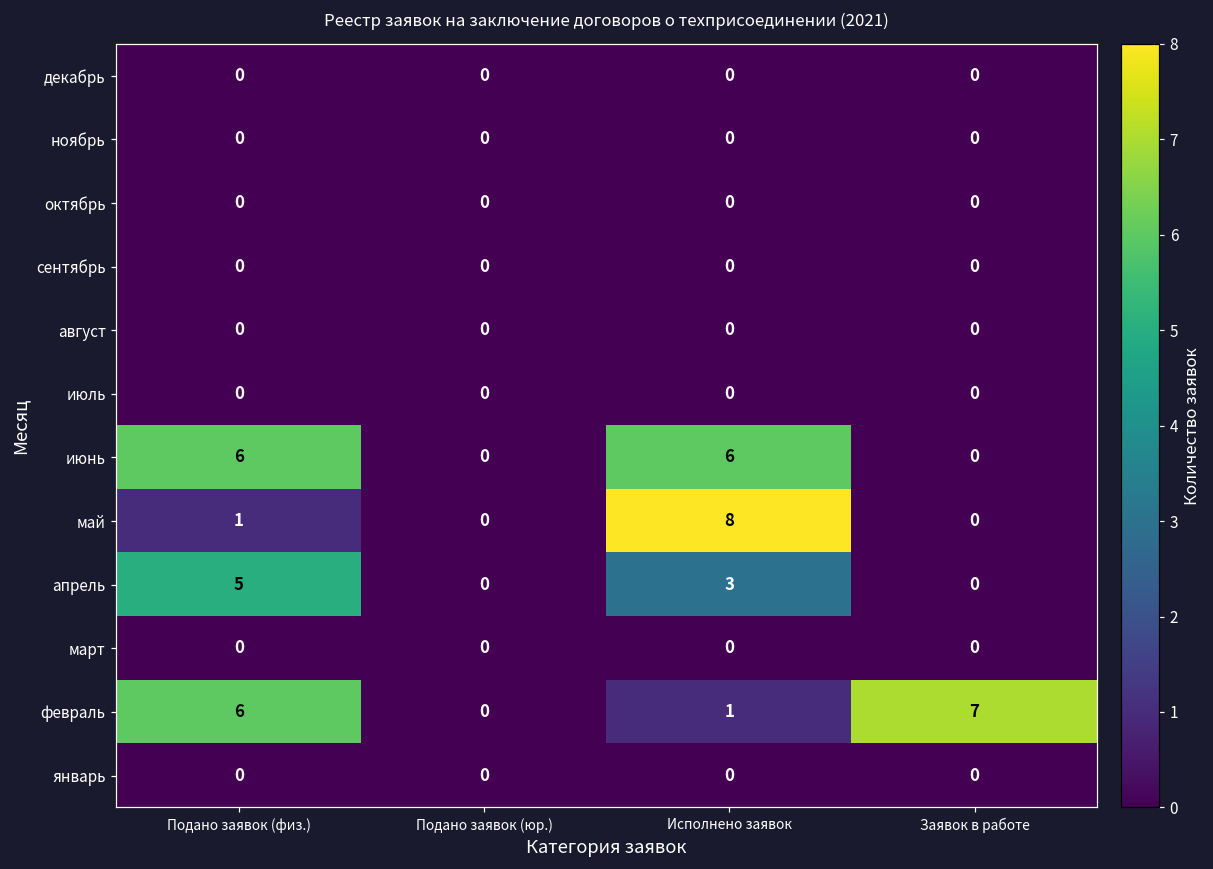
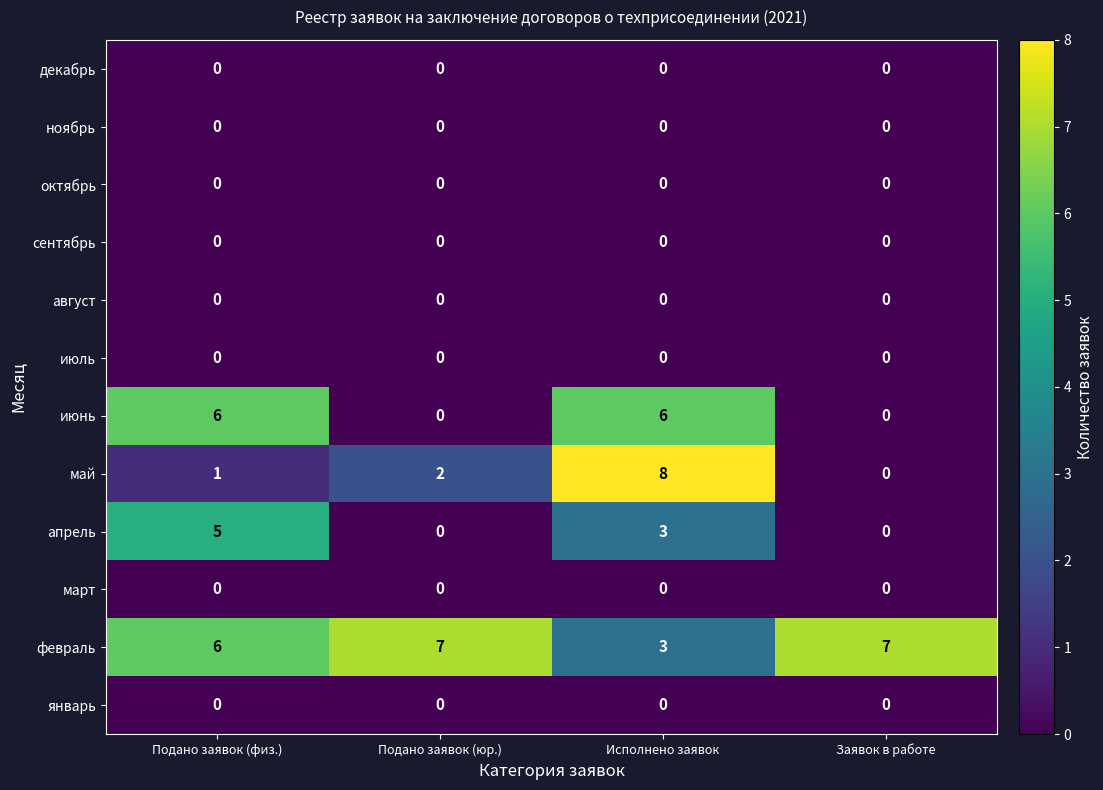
  {
    "декабрь": {
      "Подано заявок (физ.)": 0,
      "Подано заявок (юр.)": 0,
      "Исполнено заявок": 0,
      "Заявок в работе": 0
    },
    "ноябрь": {
      "Подано заявок (физ.)": 0,
      "Подано заявок (юр.)": 0,
      "Исполнено заявок": 0,
      "Заявок в работе": 0
    },
    "октябрь": {
      "Подано заявок (физ.)": 0,
      "Подано заявок (юр.)": 0,
      "Исполнено заявок": 0,
      "Заявок в работе": 0
    },
    "сентябрь": {
      "Подано заявок (физ.)": 0,
      "Подано заявок (юр.)": 0,
      "Исполнено заявок": 0,
      "Заявок в работе": 0
    },
    "август": {
      "Подано заявок (физ.)": 0,
      "Подано заявок (юр.)": 0,
      "Исполнено заявок": 0,
      "Заявок в работе": 0
    },
    "июль": {
      "Подано заявок (физ.)": 0,
      "Подано заявок (юр.)": 0,
      "Исполнено заявок": 0,
      "Заявок в работе": 0
    },
    "июнь": {
      "Подано заявок (физ.)": 6,
      "Подано заявок (юр.)": 0,
      "Исполнено заявок": 6,
      "Заявок в работе": 0
    },
    "май": {
      "Подано заявок (физ.)": 1,
-     "Подано заявок (юр.)": 0,
+     "Подано заявок (юр.)": 2,
      "Исполнено заявок": 8,
      "Заявок в работе": 0
    },
    "апрель": {
      "Подано заявок (физ.)": 5,
      "Подано заявок (юр.)": 0,
      "Исполнено заявок": 3,
      "Заявок в работе": 0
    },
    "март": {
      "Подано заявок (физ.)": 0,
      "Подано заявок (юр.)": 0,
      "Исполнено заявок": 0,
      "Заявок в работе": 0
    },
    "февраль": {
      "Подано заявок (физ.)": 6,
-     "Подано заявок (юр.)": 0,
-     "Исполнено заявок": 1,
+     "Подано заявок (юр.)": 7,
+     "Исполнено заявок": 3,
      "Заявок в работе": 7
    },
    "январь": {
      "Подано заявок (физ.)": 0,
      "Подано заявок (юр.)": 0,
      "Исполнено заявок": 0,
      "Заявок в работе": 0
    }
  }
